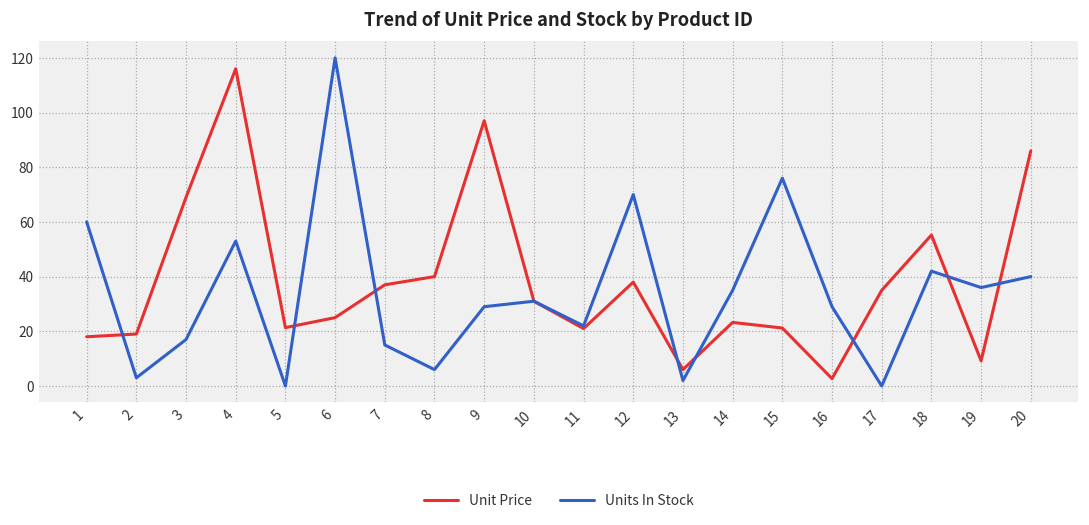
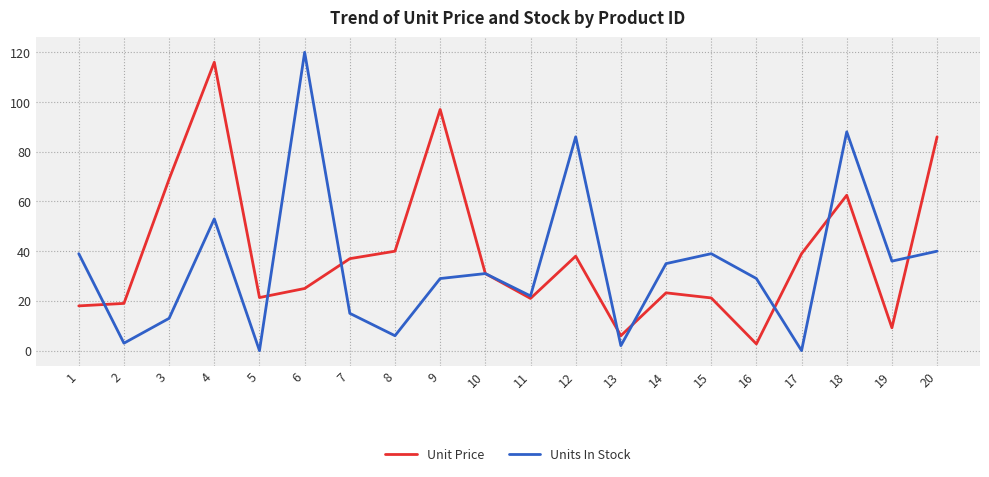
  {
    "Unit Price": {
      "1": 18,
      "2": 19,
      "3": 69,
      "4": 116,
      "5": 21,
      "6": 25,
      "7": 37,
      "8": 40,
      "9": 97,
      "12": 38,
      "13": 6,
      "14": 23,
      "15": 21,
      "16": 3,
-     "17": 35,
-     "18": 55,
+     "17": 39,
+     "18": 63,
      "19": 9,
      "20": 86
    },
    "Units In Stock": {
-     "1": 60,
+     "1": 39,
      "2": 3,
-     "3": 17,
+     "3": 13,
      "4": 53,
      "5": 0,
      "6": 120,
      "7": 15,
      "8": 6,
      "9": 29,
-     "12": 70,
+     "12": 86,
      "13": 2,
      "14": 35,
-     "15": 76,
+     "15": 39,
      "16": 29,
      "17": 0,
-     "18": 42,
+     "18": 88,
      "19": 36,
      "20": 40
    }
  }
